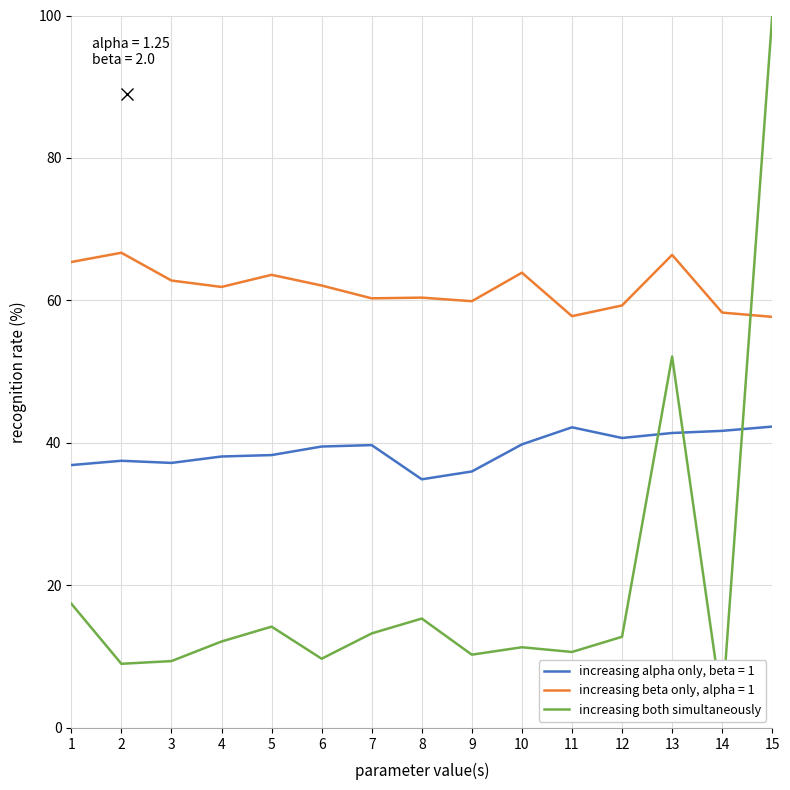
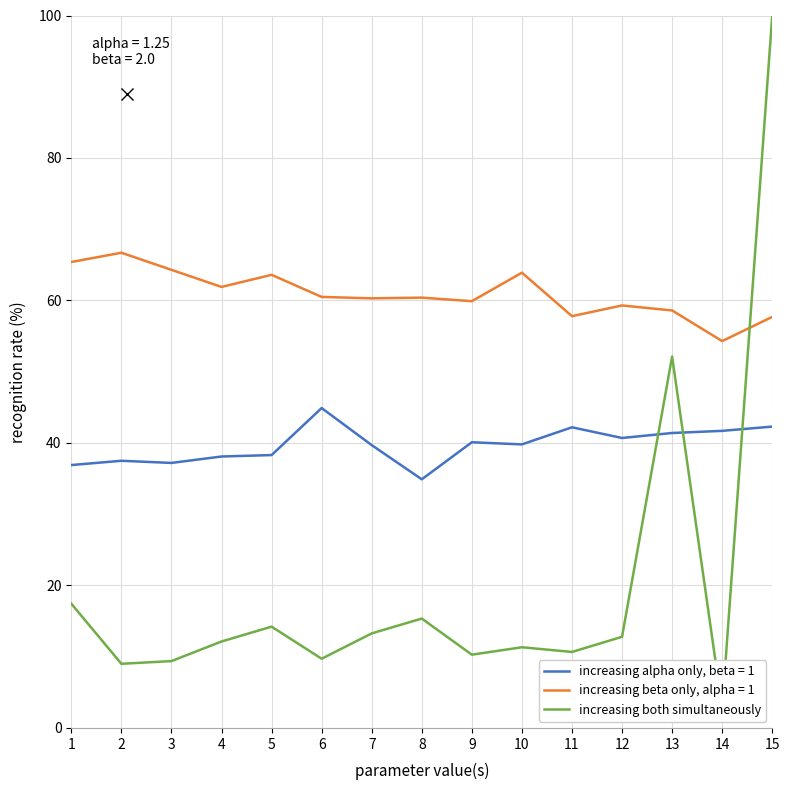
  {
    "increasing alpha only, beta = 1": {
      "1": 37,
      "2": 38,
      "3": 37,
      "4": 38,
      "5": 38,
-     "6": 40,
+     "6": 45,
      "7": 40,
      "8": 35,
-     "9": 36,
+     "9": 40,
      "10": 40,
      "11": 42,
      "12": 41,
      "13": 41,
      "14": 42,
      "15": 42
    },
    "increasing beta only, alpha = 1": {
      "1": 65,
      "2": 67,
-     "3": 63,
+     "3": 64,
      "4": 62,
      "5": 64,
-     "6": 62,
+     "6": 61,
      "7": 60,
      "8": 60,
      "9": 60,
      "10": 64,
      "11": 58,
      "12": 59,
-     "13": 66,
-     "14": 58,
+     "13": 59,
+     "14": 54,
      "15": 58
    },
    "increasing both simultaneously": {
      "1": 17,
      "2": 9,
      "3": 9,
      "4": 12,
      "5": 14,
      "6": 10,
      "7": 13,
      "8": 15,
      "9": 10,
      "10": 11,
      "11": 11,
      "12": 13,
      "13": 52,
      "15": 100
    }
  }
